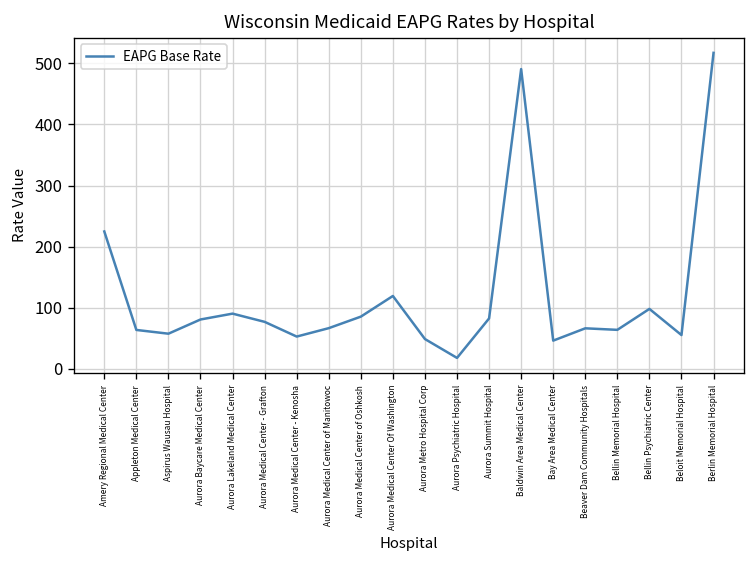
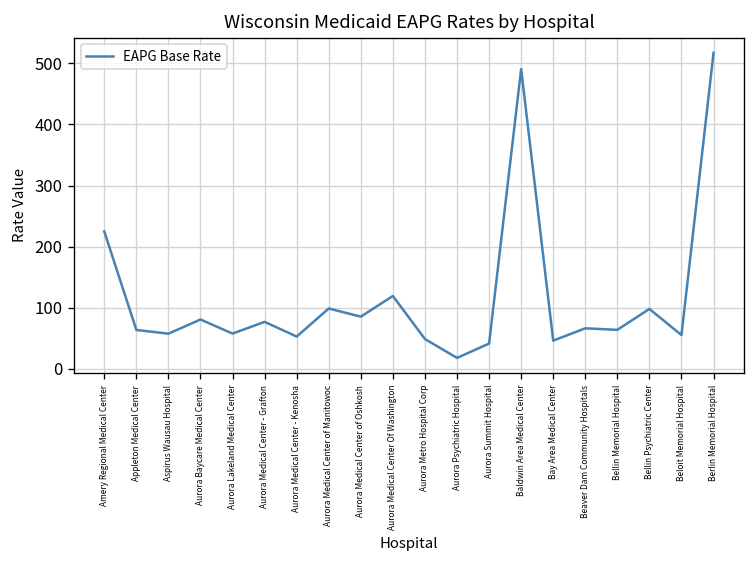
  {
    "Amery Regional Medical Center": 220,
    "Appleton Medical Center": 60,
    "Aspirus Wausau Hospital": 60,
    "Aurora Baycare Medical Center": 80,
-   "Aurora Lakeland Medical Center": 90,
+   "Aurora Lakeland Medical Center": 60,
    "Aurora Medical Center - Grafton": 80,
    "Aurora Medical Center - Kenosha": 50,
-   "Aurora Medical Center of Manitowoc": 70,
+   "Aurora Medical Center of Manitowoc": 100,
    "Aurora Medical Center of Oshkosh": 90,
    "Aurora Medical Center Of Washington": 120,
    "Aurora Metro Hospital Corp": 50,
    "Aurora Psychiatric Hospital": 20,
-   "Aurora Summit Hospital": 80,
+   "Aurora Summit Hospital": 40,
    "Baldwin Area Medical Center": 490,
    "Bay Area Medical Center": 50,
    "Beaver Dam Community Hospitals": 70,
    "Bellin Memorial Hospital": 60,
    "Bellin Psychiatric Center": 100,
    "Beloit Memorial Hospital": 60,
    "Berlin Memorial Hospital": 520
  }
